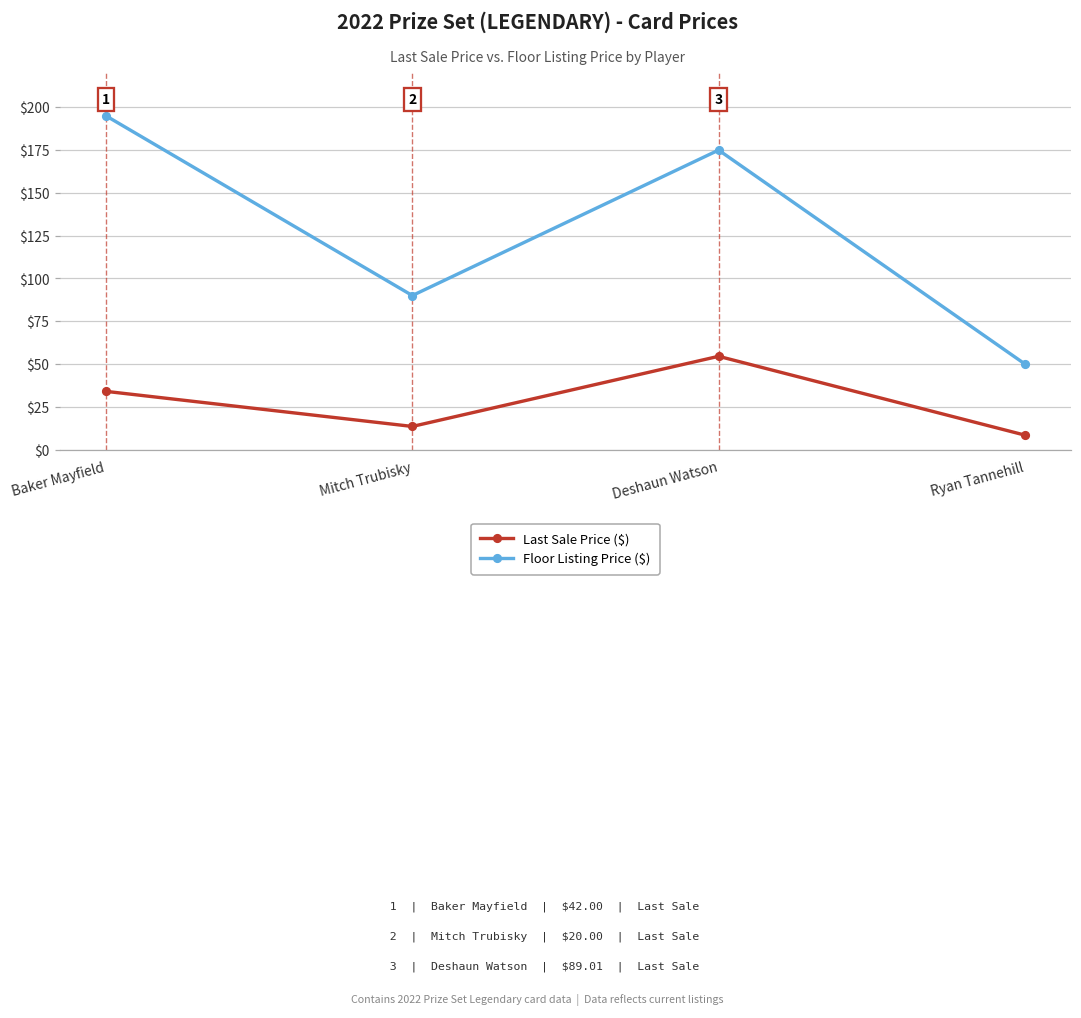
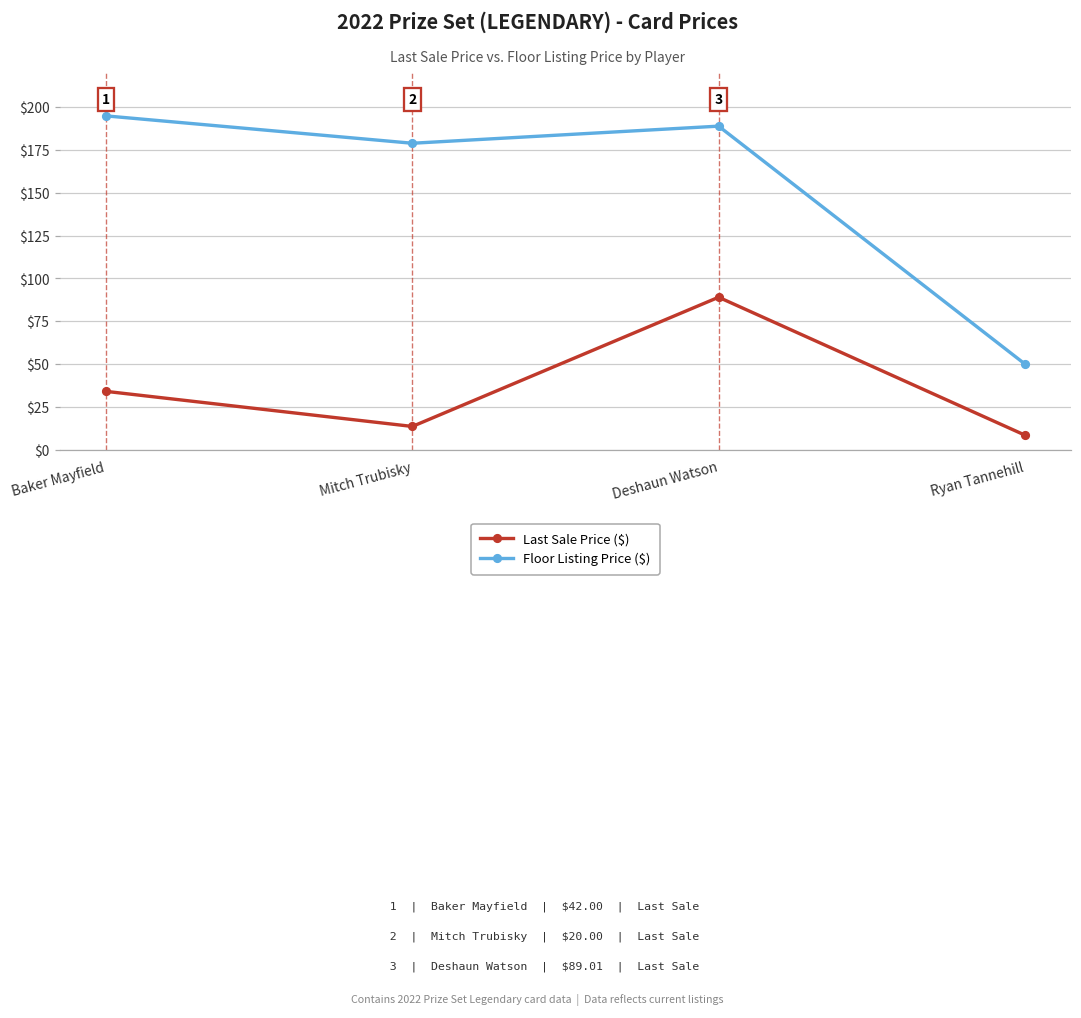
  {
    "Last Sale Price ($)": {
      "Baker Mayfield": "$34",
      "Mitch Trubisky": "$14",
-     "Deshaun Watson": "$54",
+     "Deshaun Watson": "$89",
      "Ryan Tannehill": "$8"
    },
    "Floor Listing Price ($)": {
-     "Mitch Trubisky": "$90",
-     "Deshaun Watson": "$175",
+     "Mitch Trubisky": "$179",
+     "Deshaun Watson": "$189",
      "Ryan Tannehill": "$50"
    }
  }
